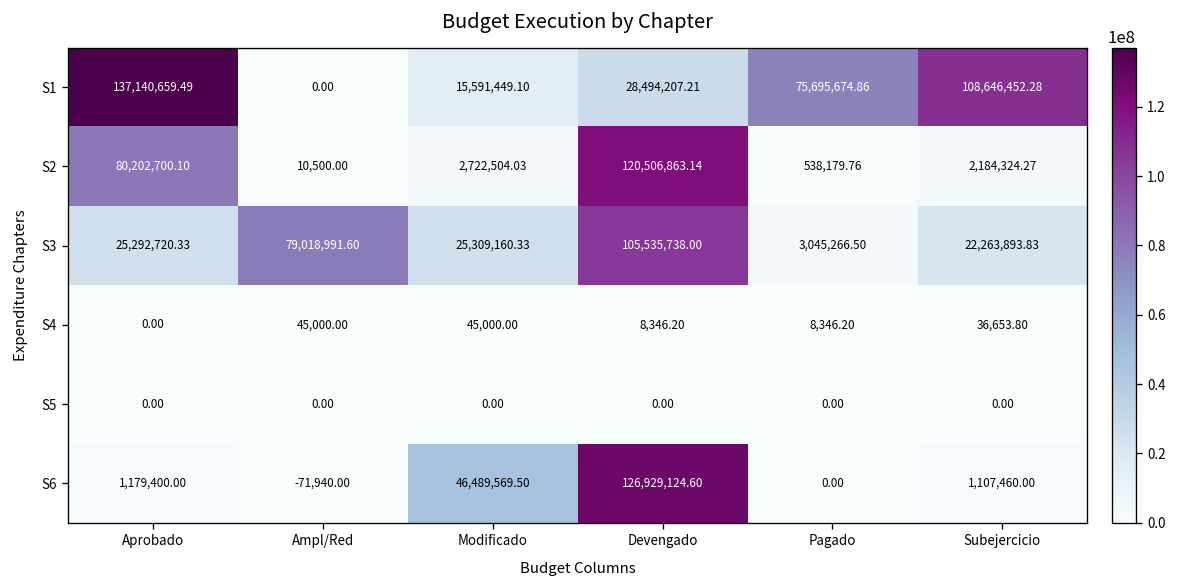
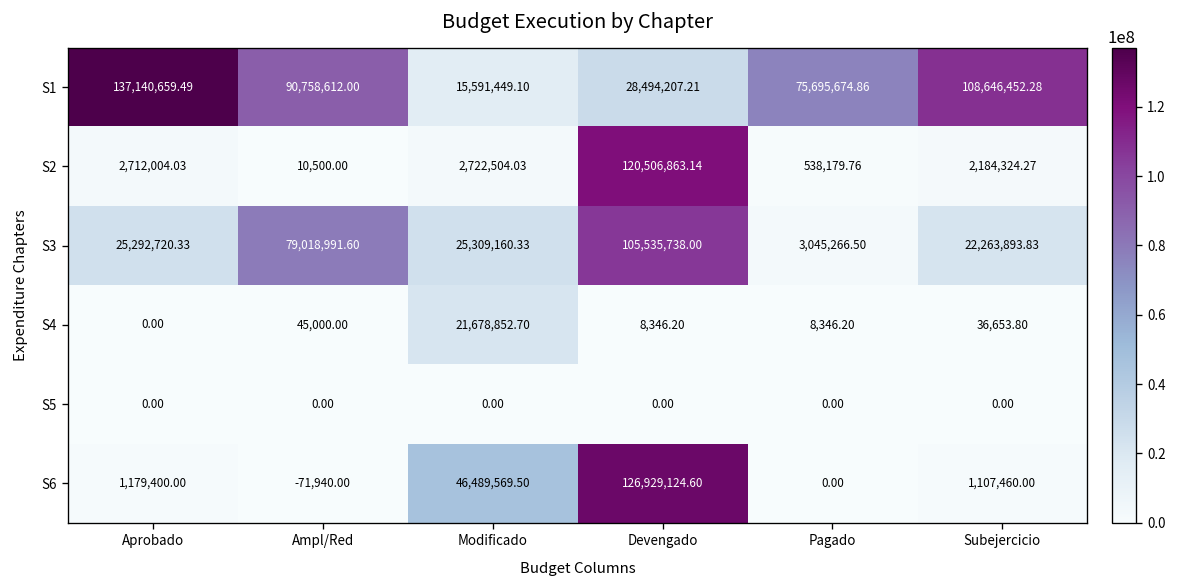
  {
    "S1": {
      "Aprobado": "137,140,659.49",
-     "Ampl/Red": "0.00",
+     "Ampl/Red": "90,758,612.00",
      "Modificado": "15,591,449.10",
      "Devengado": "28,494,207.21",
      "Pagado": "75,695,674.86",
      "Subejercicio": "108,646,452.28"
    },
    "S2": {
-     "Aprobado": "80,202,700.10",
+     "Aprobado": "2,712,004.03",
      "Ampl/Red": "10,500.00",
      "Modificado": "2,722,504.03",
      "Devengado": "120,506,863.14",
      "Pagado": "538,179.76",
      "Subejercicio": "2,184,324.27"
    },
    "S3": {
      "Aprobado": "25,292,720.33",
      "Ampl/Red": "79,018,991.60",
      "Modificado": "25,309,160.33",
      "Devengado": "105,535,738.00",
      "Pagado": "3,045,266.50",
      "Subejercicio": "22,263,893.83"
    },
    "S4": {
      "Aprobado": "0.00",
      "Ampl/Red": "45,000.00",
-     "Modificado": "45,000.00",
+     "Modificado": "21,678,852.70",
      "Devengado": "8,346.20",
      "Pagado": "8,346.20",
      "Subejercicio": "36,653.80"
    },
    "S5": {
      "Aprobado": "0.00",
      "Ampl/Red": "0.00",
      "Modificado": "0.00",
      "Devengado": "0.00",
      "Pagado": "0.00",
      "Subejercicio": "0.00"
    },
    "S6": {
      "Aprobado": "1,179,400.00",
      "Ampl/Red": "-71,940.00",
      "Modificado": "46,489,569.50",
      "Devengado": "126,929,124.60",
      "Pagado": "0.00",
      "Subejercicio": "1,107,460.00"
    }
  }
